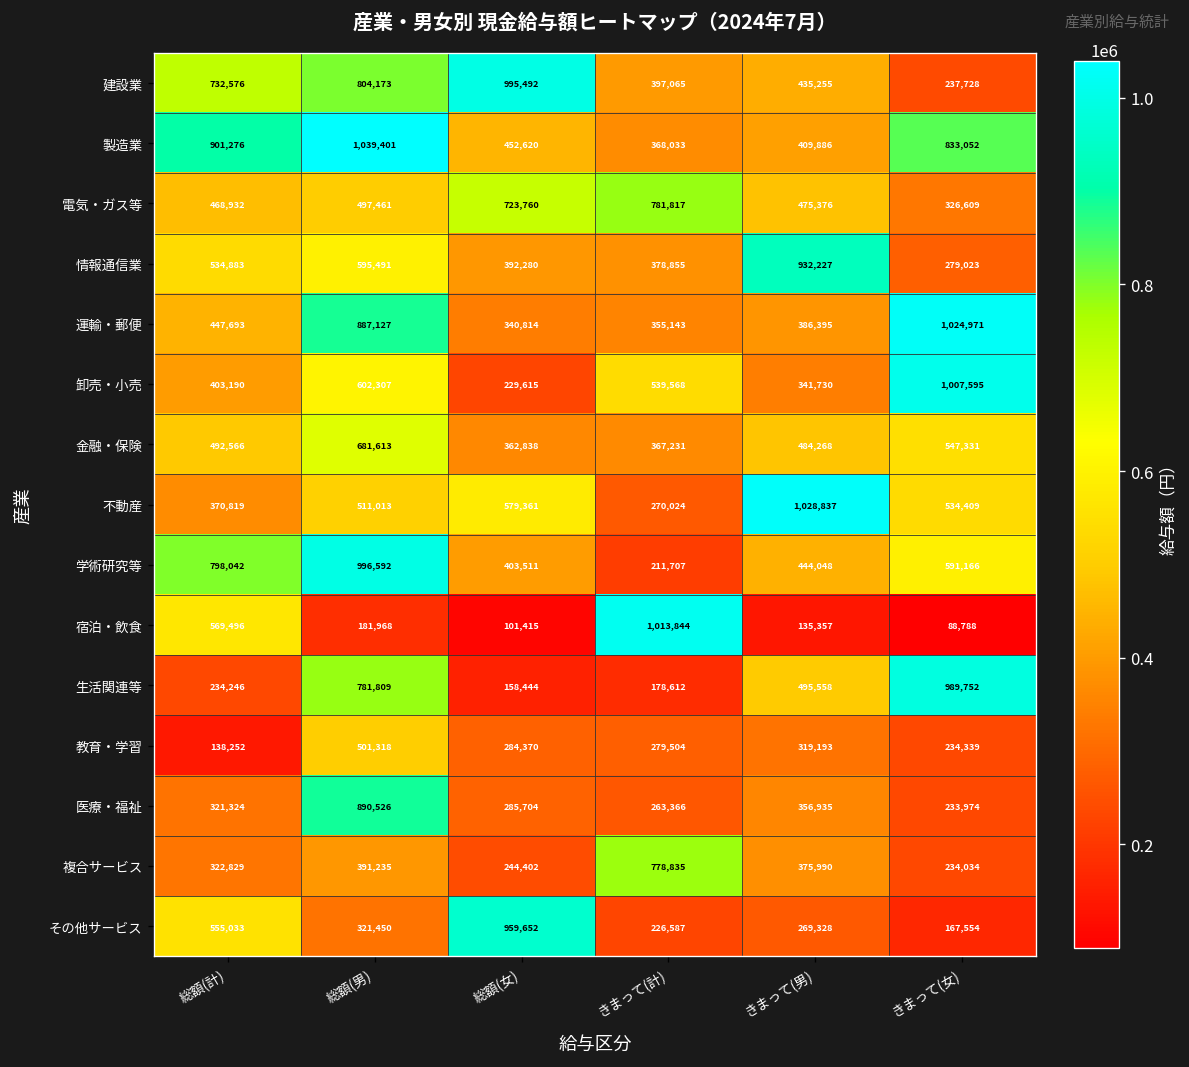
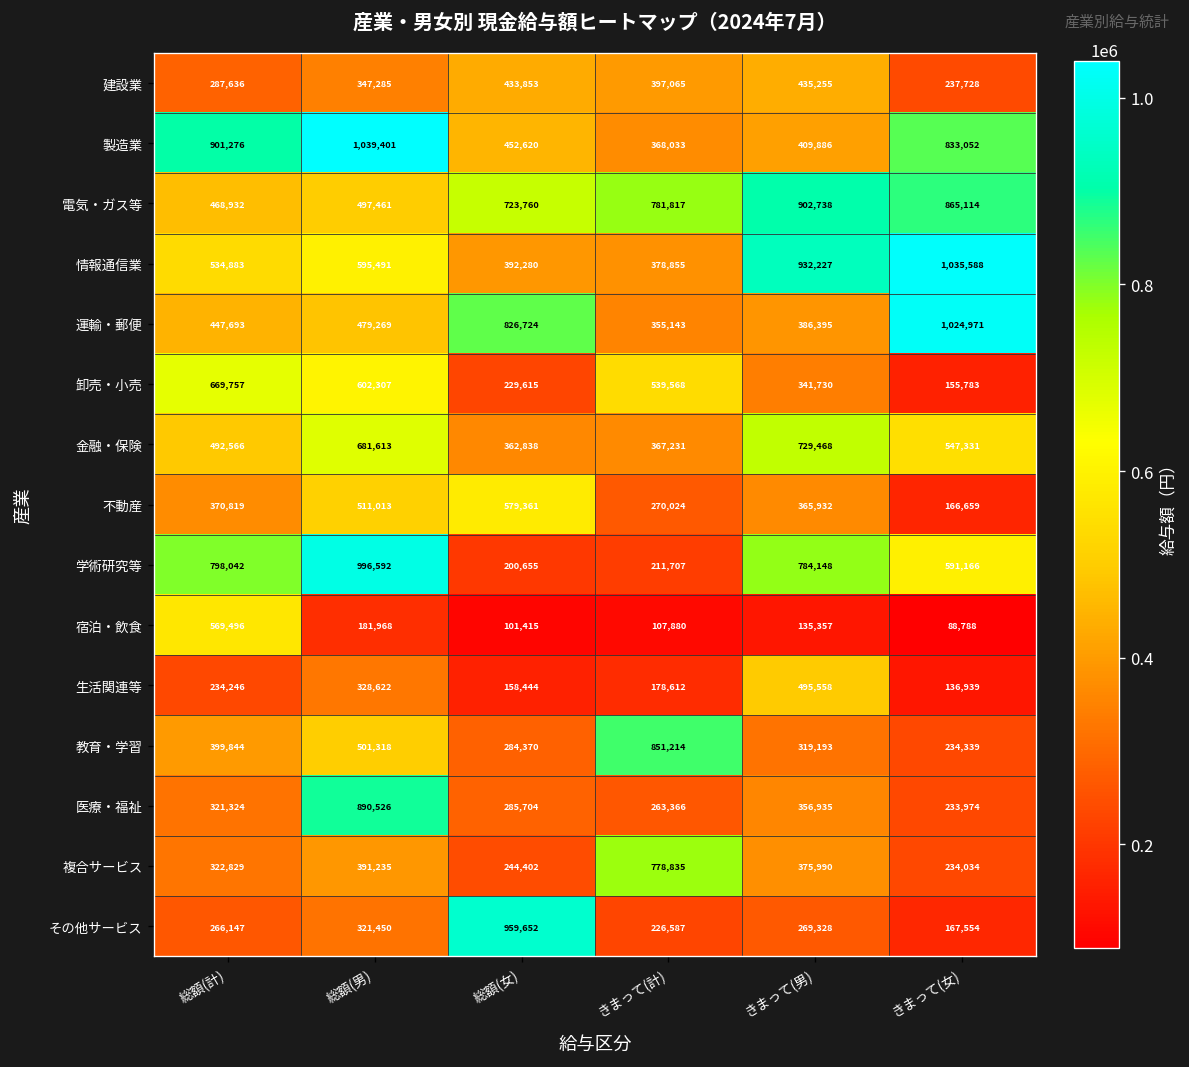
  {
    "建設業": {
-     "総額(計)": "732,576",
-     "総額(男)": "804,173",
-     "総額(女)": "995,492",
+     "総額(計)": "287,636",
+     "総額(男)": "347,285",
+     "総額(女)": "433,853",
      "きまって(計)": "397,065",
      "きまって(男)": "435,255",
      "きまって(女)": "237,728"
    },
    "製造業": {
      "総額(計)": "901,276",
      "総額(男)": "1,039,401",
      "総額(女)": "452,620",
      "きまって(計)": "368,033",
      "きまって(男)": "409,886",
      "きまって(女)": "833,052"
    },
    "電気・ガス等": {
      "総額(計)": "468,932",
      "総額(男)": "497,461",
      "総額(女)": "723,760",
      "きまって(計)": "781,817",
-     "きまって(男)": "475,376",
-     "きまって(女)": "326,609"
+     "きまって(男)": "902,738",
+     "きまって(女)": "865,114"
    },
    "情報通信業": {
      "総額(計)": "534,883",
      "総額(男)": "595,491",
      "総額(女)": "392,280",
      "きまって(計)": "378,855",
      "きまって(男)": "932,227",
-     "きまって(女)": "279,023"
+     "きまって(女)": "1,035,588"
    },
    "運輸・郵便": {
      "総額(計)": "447,693",
-     "総額(男)": "887,127",
-     "総額(女)": "340,814",
+     "総額(男)": "479,269",
+     "総額(女)": "826,724",
      "きまって(計)": "355,143",
      "きまって(男)": "386,395",
      "きまって(女)": "1,024,971"
    },
    "卸売・小売": {
-     "総額(計)": "403,190",
+     "総額(計)": "669,757",
      "総額(男)": "602,307",
      "総額(女)": "229,615",
      "きまって(計)": "539,568",
      "きまって(男)": "341,730",
-     "きまって(女)": "1,007,595"
+     "きまって(女)": "155,783"
    },
    "金融・保険": {
      "総額(計)": "492,566",
      "総額(男)": "681,613",
      "総額(女)": "362,838",
      "きまって(計)": "367,231",
-     "きまって(男)": "484,268",
+     "きまって(男)": "729,468",
      "きまって(女)": "547,331"
    },
    "不動産": {
      "総額(計)": "370,819",
      "総額(男)": "511,013",
      "総額(女)": "579,361",
      "きまって(計)": "270,024",
-     "きまって(男)": "1,028,837",
-     "きまって(女)": "534,409"
+     "きまって(男)": "365,932",
+     "きまって(女)": "166,659"
    },
    "学術研究等": {
      "総額(計)": "798,042",
      "総額(男)": "996,592",
-     "総額(女)": "403,511",
+     "総額(女)": "200,655",
      "きまって(計)": "211,707",
-     "きまって(男)": "444,048",
+     "きまって(男)": "784,148",
      "きまって(女)": "591,166"
    },
    "宿泊・飲食": {
      "総額(計)": "569,496",
      "総額(男)": "181,968",
      "総額(女)": "101,415",
-     "きまって(計)": "1,013,844",
+     "きまって(計)": "107,880",
      "きまって(男)": "135,357",
      "きまって(女)": "88,788"
    },
    "生活関連等": {
      "総額(計)": "234,246",
-     "総額(男)": "781,809",
+     "総額(男)": "328,622",
      "総額(女)": "158,444",
      "きまって(計)": "178,612",
      "きまって(男)": "495,558",
-     "きまって(女)": "989,752"
+     "きまって(女)": "136,939"
    },
    "教育・学習": {
-     "総額(計)": "138,252",
+     "総額(計)": "399,844",
      "総額(男)": "501,318",
      "総額(女)": "284,370",
-     "きまって(計)": "279,504",
+     "きまって(計)": "851,214",
      "きまって(男)": "319,193",
      "きまって(女)": "234,339"
    },
    "医療・福祉": {
      "総額(計)": "321,324",
      "総額(男)": "890,526",
      "総額(女)": "285,704",
      "きまって(計)": "263,366",
      "きまって(男)": "356,935",
      "きまって(女)": "233,974"
    },
    "複合サービス": {
      "総額(計)": "322,829",
      "総額(男)": "391,235",
      "総額(女)": "244,402",
      "きまって(計)": "778,835",
      "きまって(男)": "375,990",
      "きまって(女)": "234,034"
    },
    "その他サービス": {
-     "総額(計)": "555,033",
+     "総額(計)": "266,147",
      "総額(男)": "321,450",
      "総額(女)": "959,652",
      "きまって(計)": "226,587",
      "きまって(男)": "269,328",
      "きまって(女)": "167,554"
    }
  }
